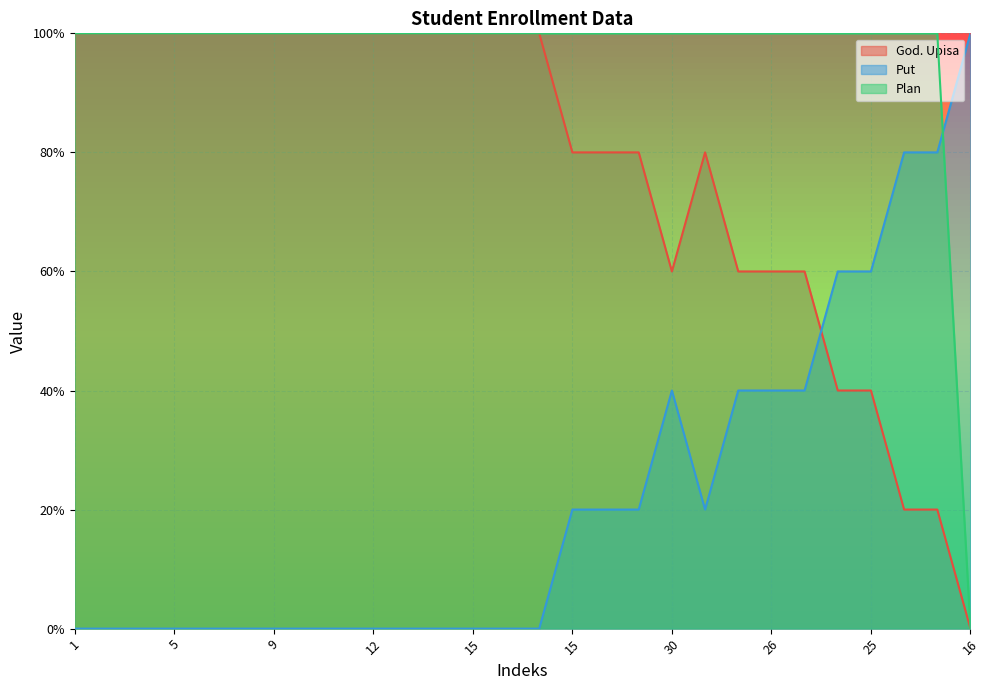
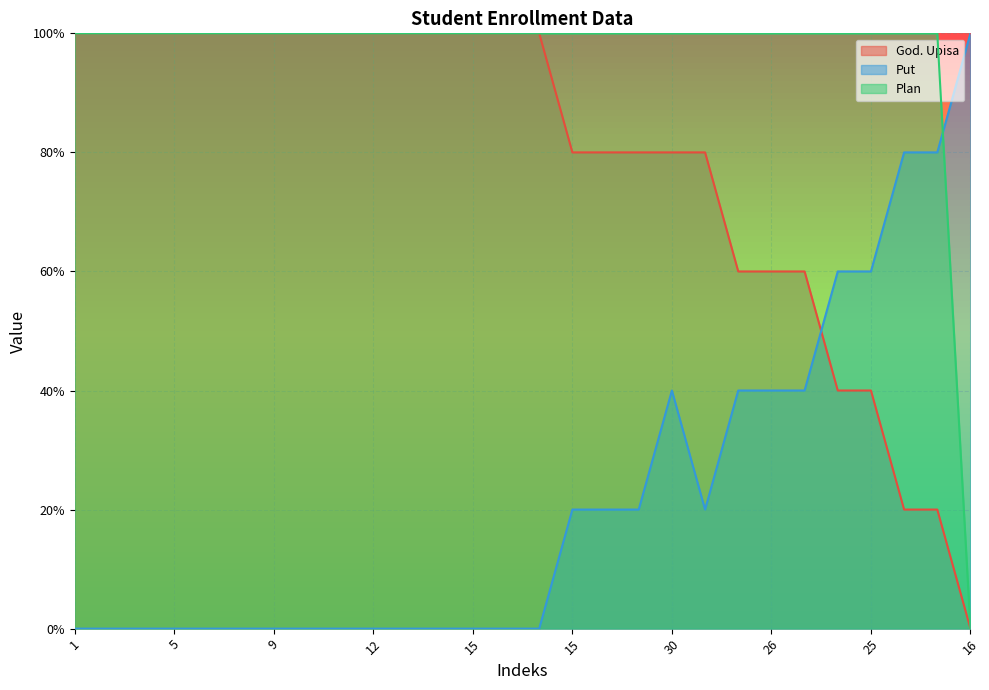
  {
    "God. Upisa": {
-     "30": "60%"
+     "30": "80%"
    },
    "Put": {
      "9": "0%",
      "12": "0%",
      "30": "40%"
    },
    "Plan": {
      "30": "100%"
    }
  }
